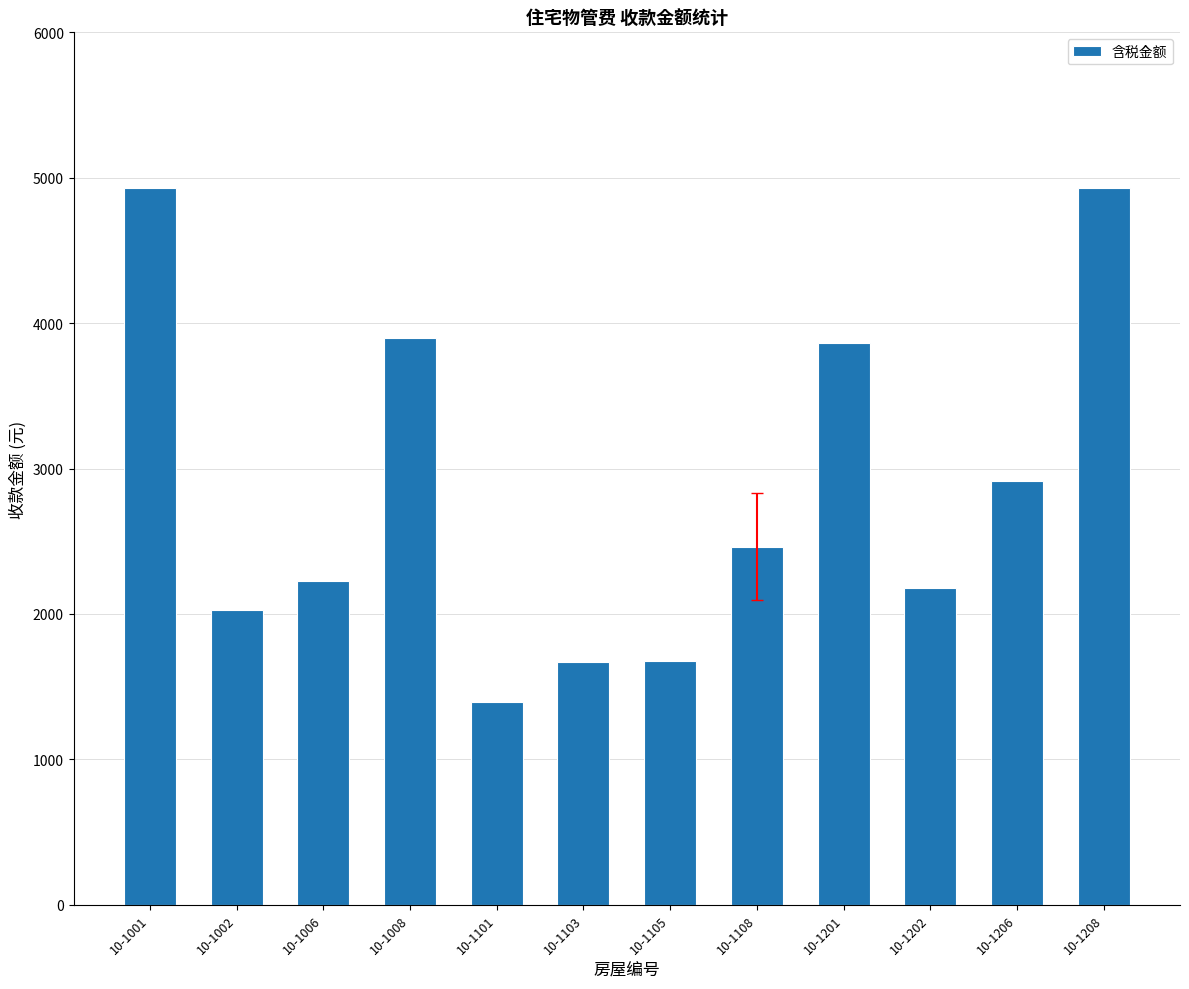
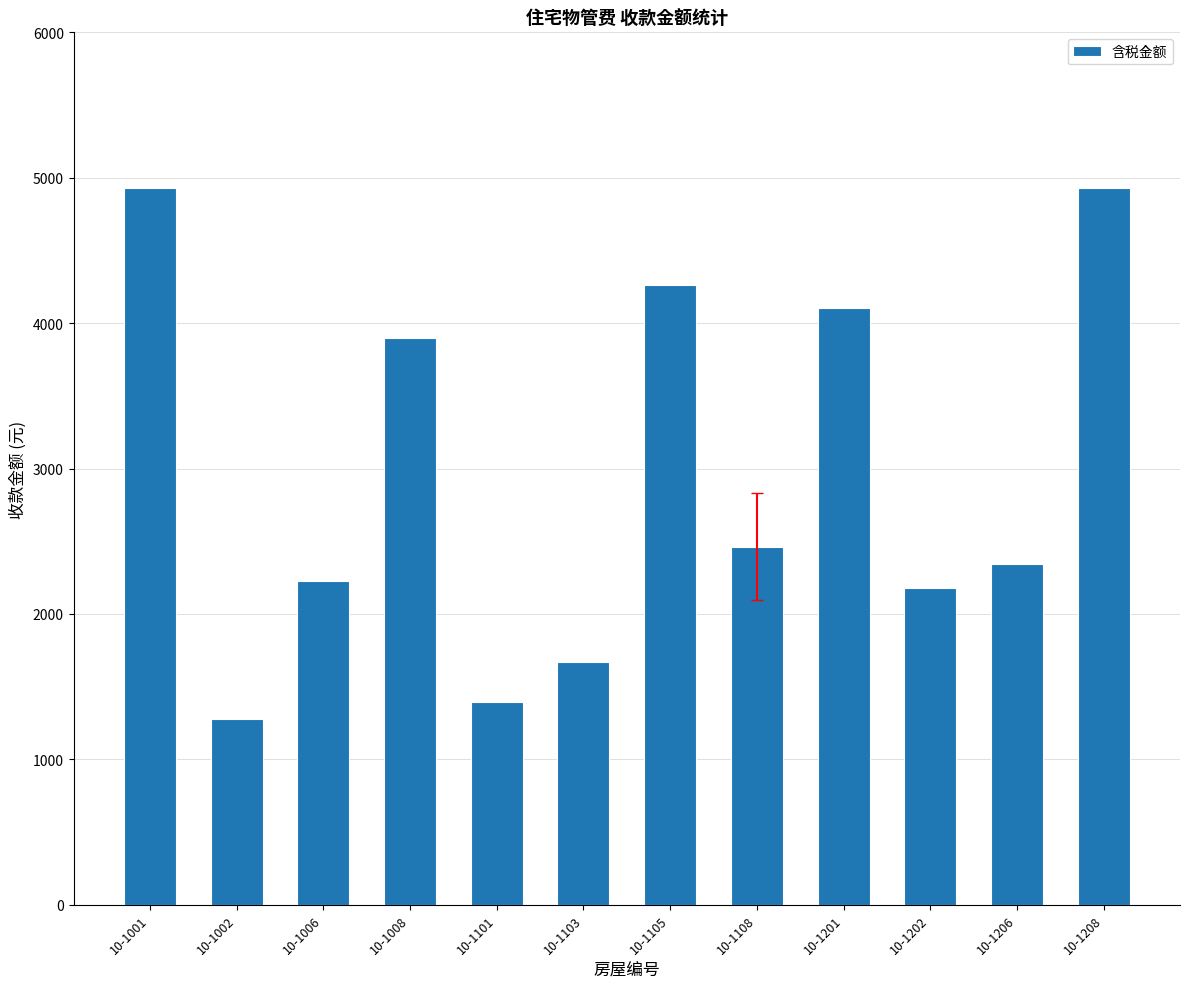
  {
    "含税金额": {
      "10-1001": 4930,
-     "10-1002": 2030,
+     "10-1002": 1280,
      "10-1006": 2220,
      "10-1008": 3900,
      "10-1101": 1390,
      "10-1103": 1670,
-     "10-1105": 1680,
+     "10-1105": 4260,
      "10-1108": 2460,
-     "10-1201": 3860,
+     "10-1201": 4110,
      "10-1202": 2180,
-     "10-1206": 2920,
+     "10-1206": 2340,
      "10-1208": 4930
    }
  }
